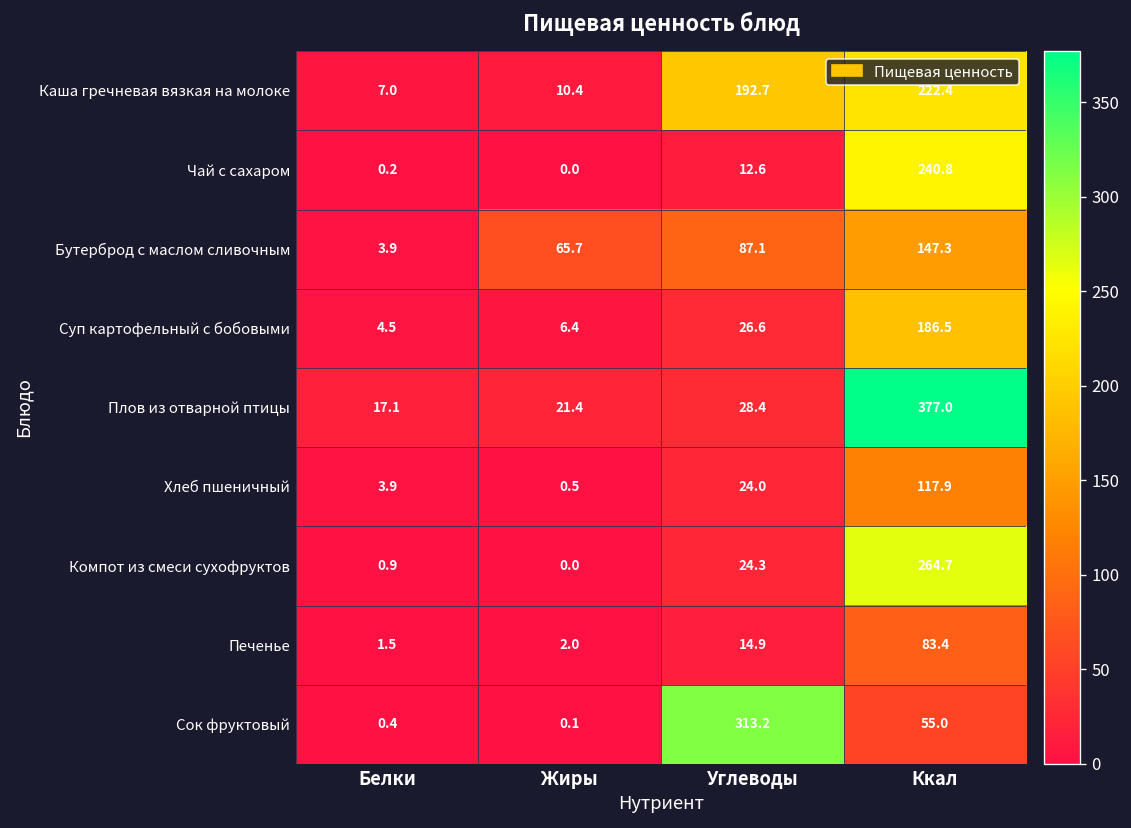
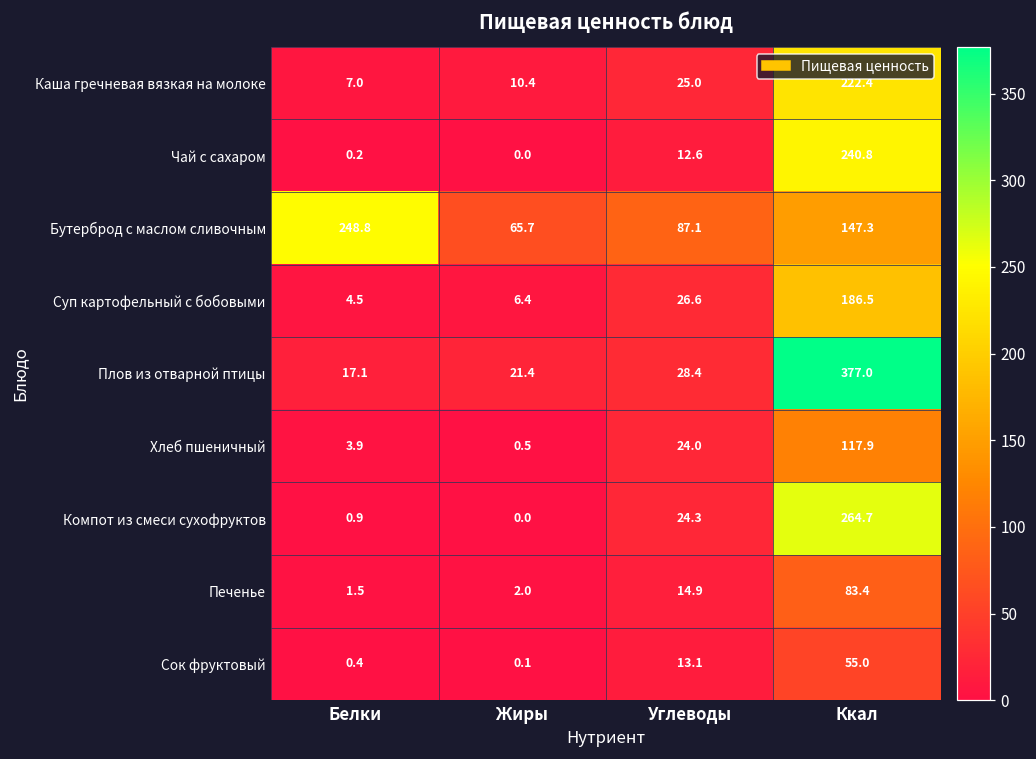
  {
    "Каша гречневая вязкая на молоке": {
      "Белки": 7.0,
      "Жиры": 10.4,
-     "Углеводы": 192.7
+     "Углеводы": 25.0
    },
    "Чай с сахаром": {
      "Белки": 0.2,
      "Жиры": 0.0,
      "Углеводы": 12.6,
      "Ккал": 240.8
    },
    "Бутерброд с маслом сливочным": {
-     "Белки": 3.9,
+     "Белки": 248.8,
      "Жиры": 65.7,
      "Углеводы": 87.1,
      "Ккал": 147.3
    },
    "Суп картофельный с бобовыми": {
      "Белки": 4.5,
      "Жиры": 6.4,
      "Углеводы": 26.6,
      "Ккал": 186.5
    },
    "Плов из отварной птицы": {
      "Белки": 17.1,
      "Жиры": 21.4,
      "Углеводы": 28.4,
      "Ккал": 377.0
    },
    "Хлеб пшеничный": {
      "Белки": 3.9,
      "Жиры": 0.5,
      "Углеводы": 24.0,
      "Ккал": 117.9
    },
    "Компот из смеси сухофруктов": {
      "Белки": 0.9,
      "Жиры": 0.0,
      "Углеводы": 24.3,
      "Ккал": 264.7
    },
    "Печенье": {
      "Белки": 1.5,
      "Жиры": 2.0,
      "Углеводы": 14.9,
      "Ккал": 83.4
    },
    "Сок фруктовый": {
      "Белки": 0.4,
      "Жиры": 0.1,
-     "Углеводы": 313.2,
+     "Углеводы": 13.1,
      "Ккал": 55.0
    }
  }
